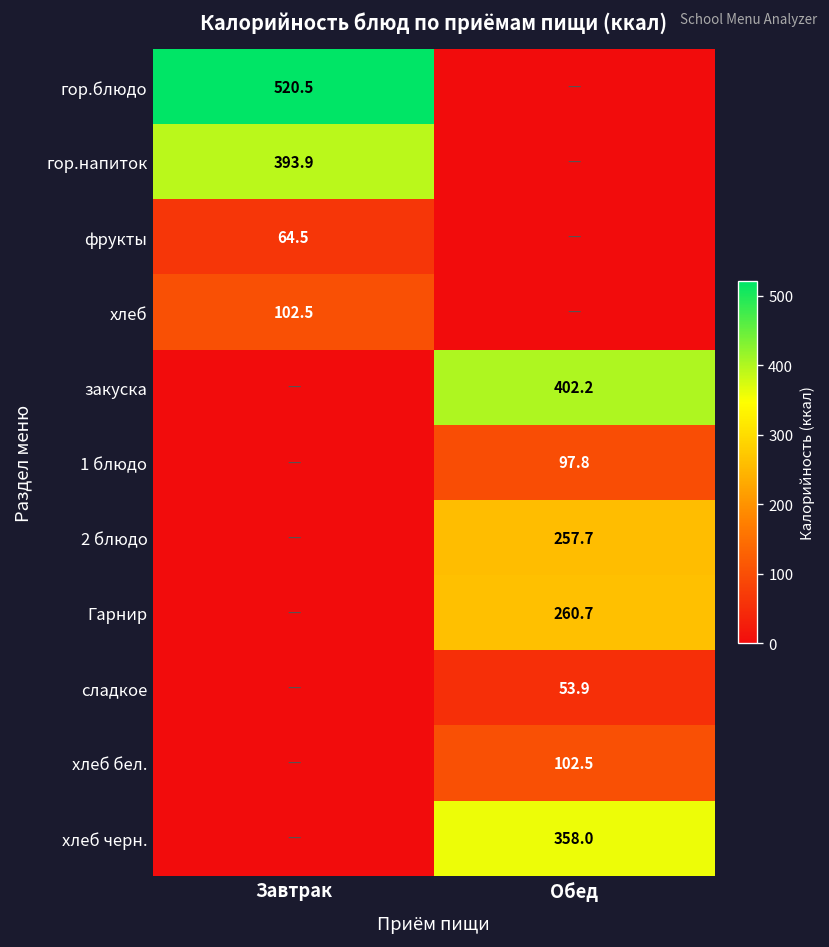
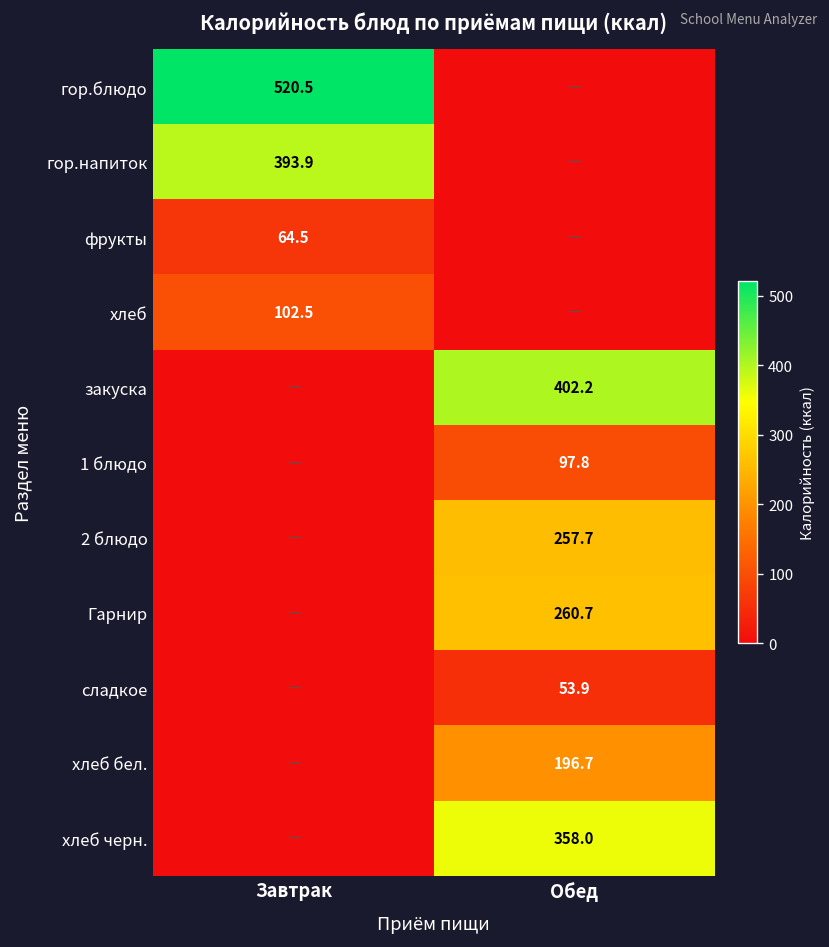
  {
    "гор.блюдо": {
      "Завтрак": 520.5
    },
    "гор.напиток": {
      "Завтрак": 393.9
    },
    "фрукты": {
      "Завтрак": 64.5
    },
    "хлеб": {
      "Завтрак": 102.5
    },
    "закуска": {
      "Обед": 402.2
    },
    "1 блюдо": {
      "Обед": 97.8
    },
    "2 блюдо": {
      "Обед": 257.7
    },
    "Гарнир": {
      "Обед": 260.7
    },
    "сладкое": {
      "Обед": 53.9
    },
    "хлеб бел.": {
-     "Обед": 102.5
+     "Обед": 196.7
    },
    "хлеб черн.": {
      "Обед": 358.0
    }
  }
